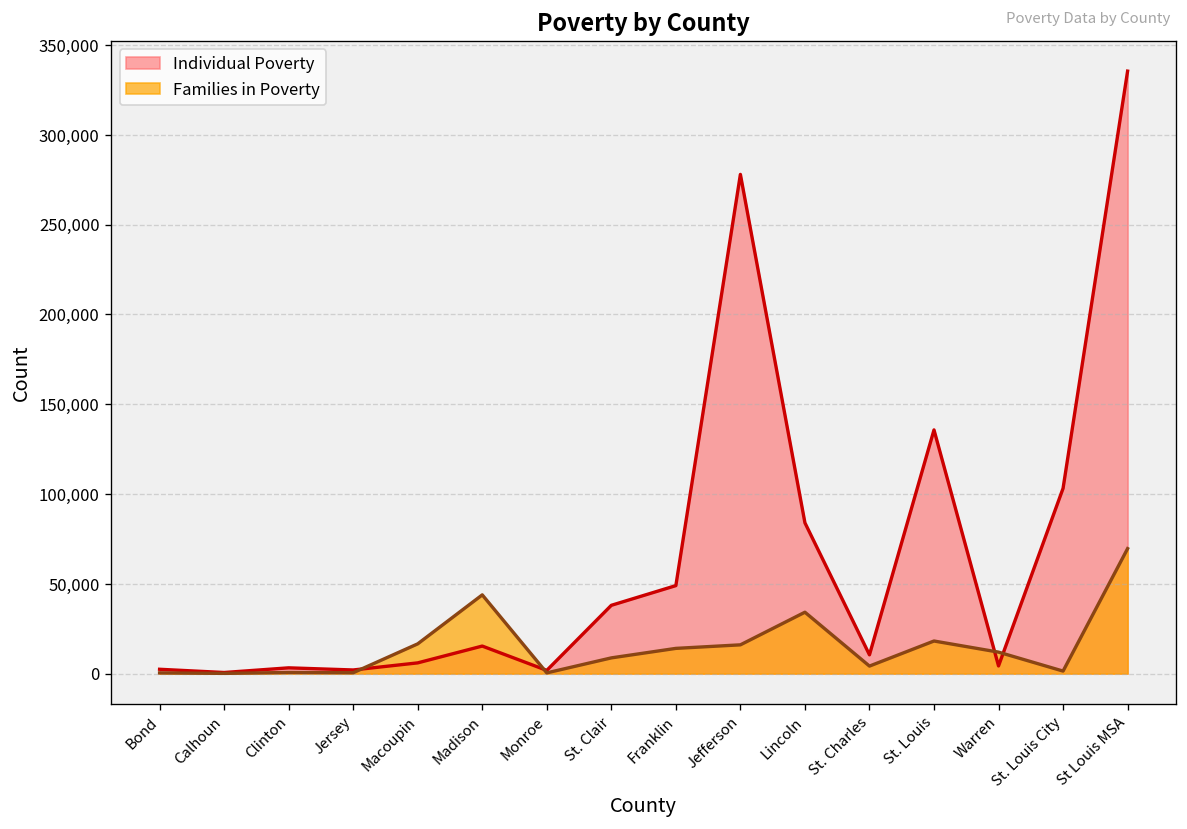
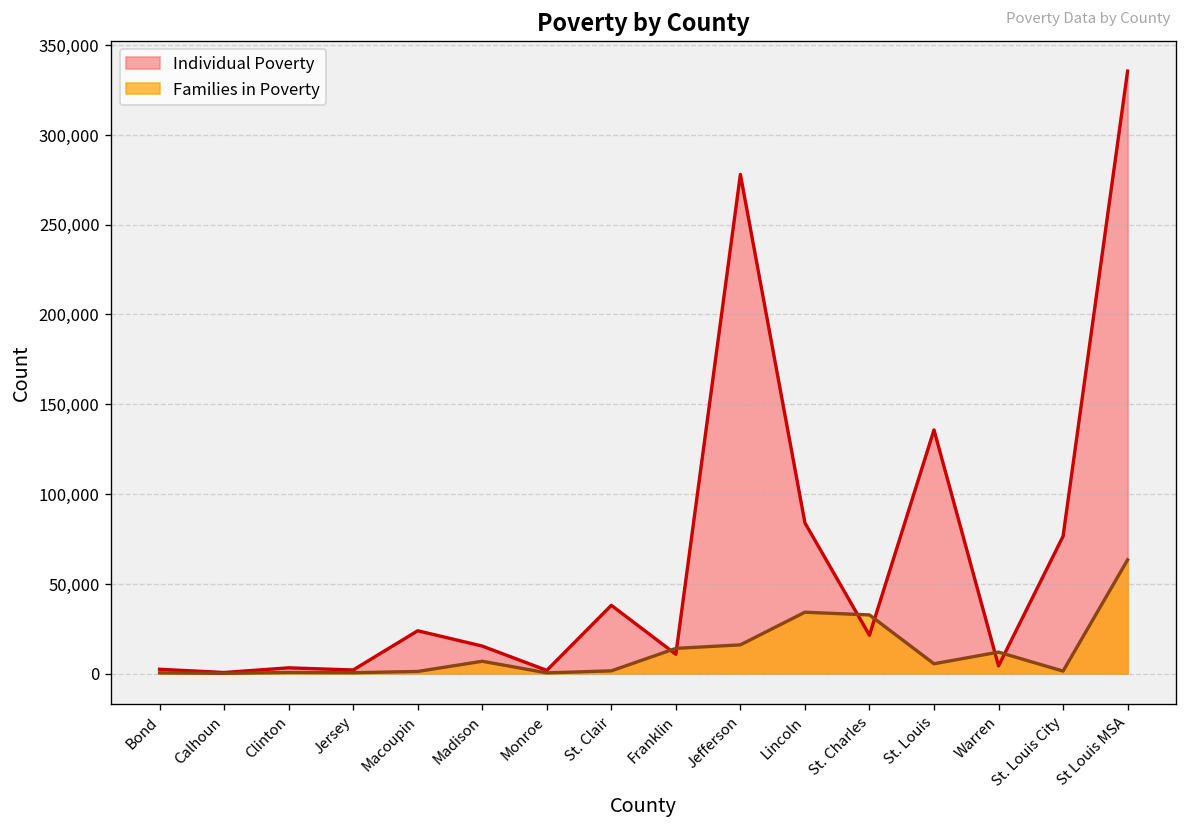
  {
    "Individual Poverty": {
      "Bond": "2,000",
      "Clinton": "3,000",
-     "Macoupin": "6,000",
+     "Macoupin": "24,000",
      "Madison": "15,000",
      "St. Clair": "38,000",
-     "Franklin": "49,000",
+     "Franklin": "11,000",
      "Jefferson": "278,000",
      "Lincoln": "84,000",
-     "St. Charles": "10,000",
+     "St. Charles": "21,000",
      "St. Louis": "136,000",
      "Warren": "4,000",
-     "St. Louis City": "103,000",
+     "St. Louis City": "76,000",
      "St Louis MSA": "335,000"
    },
    "Families in Poverty": {
      "Bond": "0",
      "Clinton": "1,000",
-     "Macoupin": "17,000",
-     "Madison": "44,000",
-     "St. Clair": "9,000",
+     "Macoupin": "1,000",
+     "Madison": "7,000",
+     "St. Clair": "2,000",
      "Franklin": "14,000",
      "Jefferson": "16,000",
      "Lincoln": "34,000",
-     "St. Charles": "4,000",
-     "St. Louis": "18,000",
+     "St. Charles": "33,000",
+     "St. Louis": "5,000",
      "Warren": "12,000",
      "St. Louis City": "1,000",
-     "St Louis MSA": "70,000"
+     "St Louis MSA": "63,000"
    }
  }
